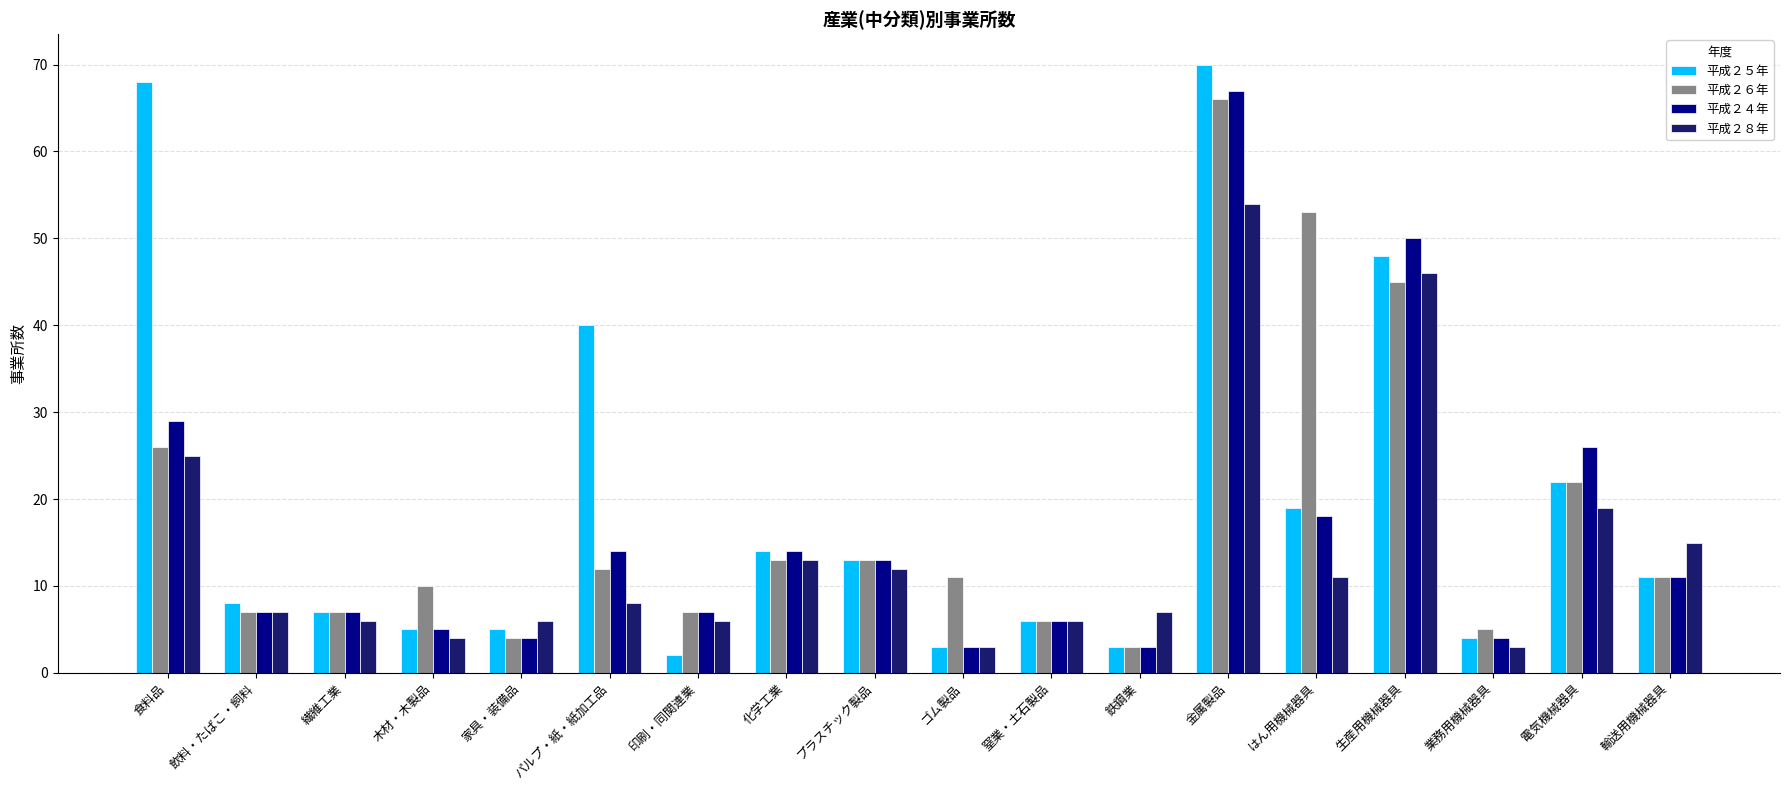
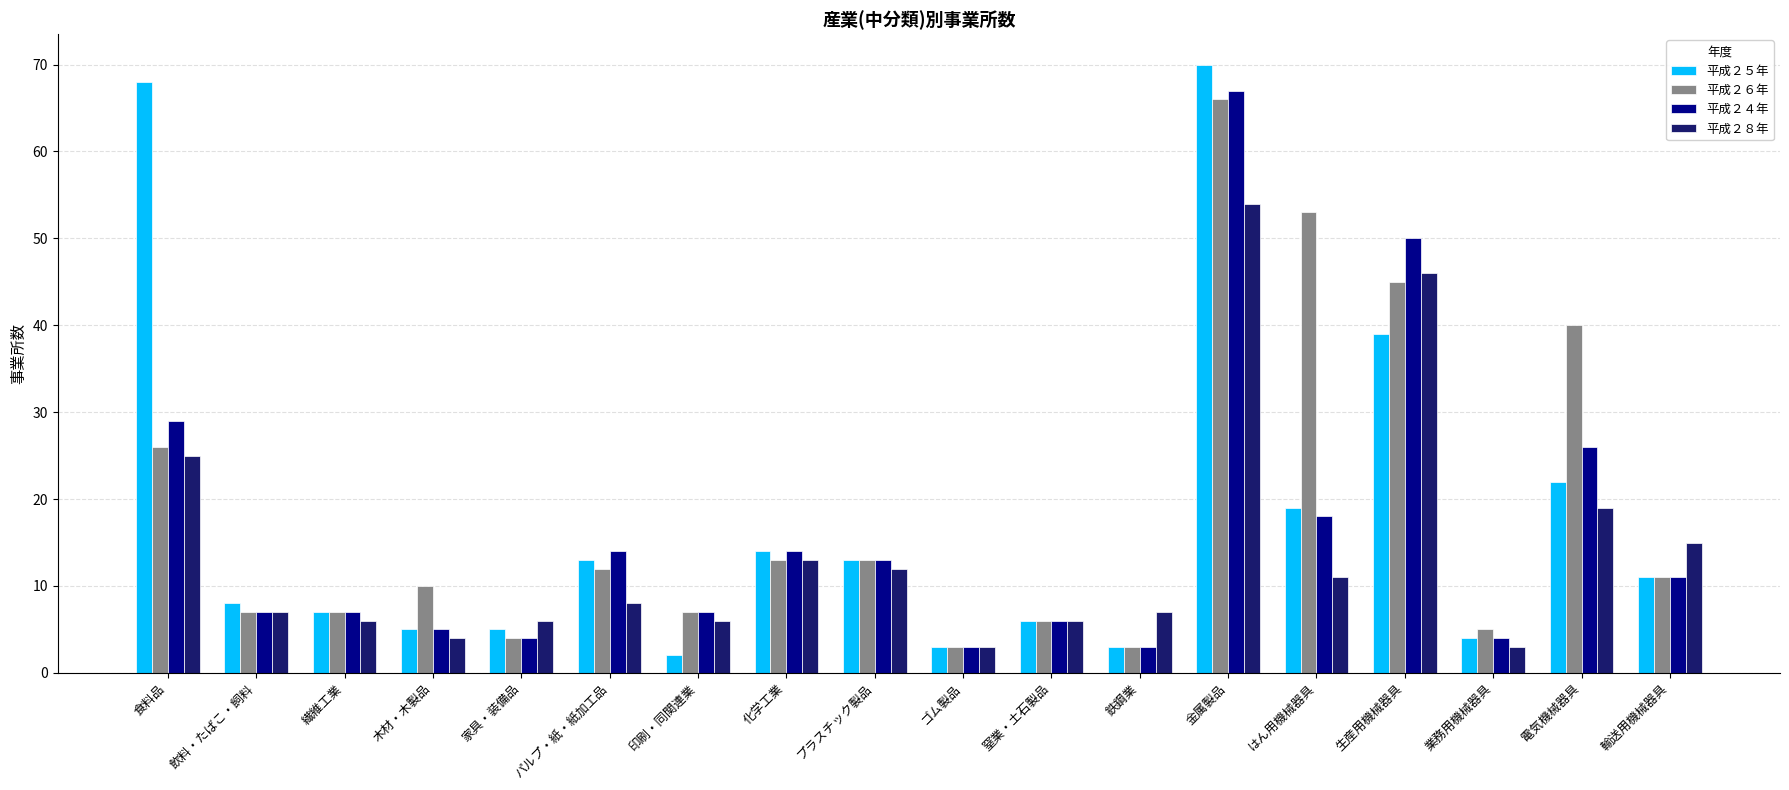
  {
    "平成２５年": {
      "食料品": 68,
      "飲料・たばこ・飼料": 8,
      "繊維工業": 7,
      "木材・木製品": 5,
      "家具・装備品": 5,
-     "パルプ・紙・紙加工品": 40,
+     "パルプ・紙・紙加工品": 13,
      "印刷・同関連業": 2,
      "化学工業": 14,
      "プラスチック製品": 13,
      "ゴム製品": 3,
      "窒業・土石製品": 6,
      "鉄鋼業": 3,
      "金属製品": 70,
      "はん用機械器具": 19,
-     "生産用機械器具": 48,
+     "生産用機械器具": 39,
      "業務用機械器具": 4,
      "電気機械器具": 22,
      "輸送用機械器具": 11
    },
    "平成２６年": {
      "食料品": 26,
      "飲料・たばこ・飼料": 7,
      "繊維工業": 7,
      "木材・木製品": 10,
      "家具・装備品": 4,
      "パルプ・紙・紙加工品": 12,
      "印刷・同関連業": 7,
      "化学工業": 13,
      "プラスチック製品": 13,
-     "ゴム製品": 11,
+     "ゴム製品": 3,
      "窒業・土石製品": 6,
      "鉄鋼業": 3,
      "金属製品": 66,
      "はん用機械器具": 53,
      "生産用機械器具": 45,
      "業務用機械器具": 5,
-     "電気機械器具": 22,
+     "電気機械器具": 40,
      "輸送用機械器具": 11
    }
  }
